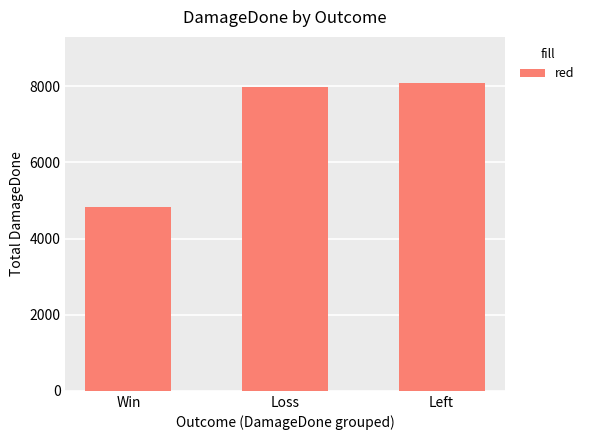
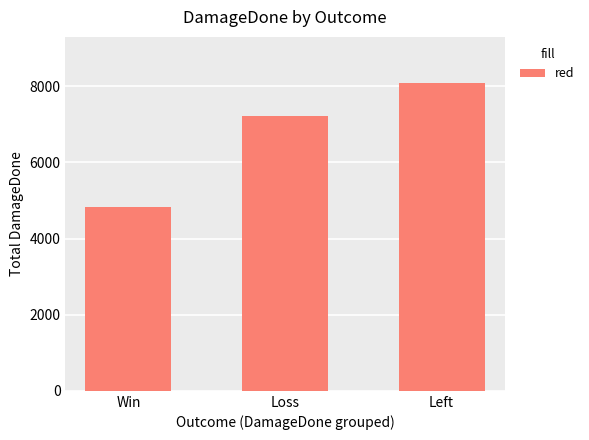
  {
    "Win": 4800,
-   "Loss": 8000,
+   "Loss": 7200,
    "Left": 8100
  }
